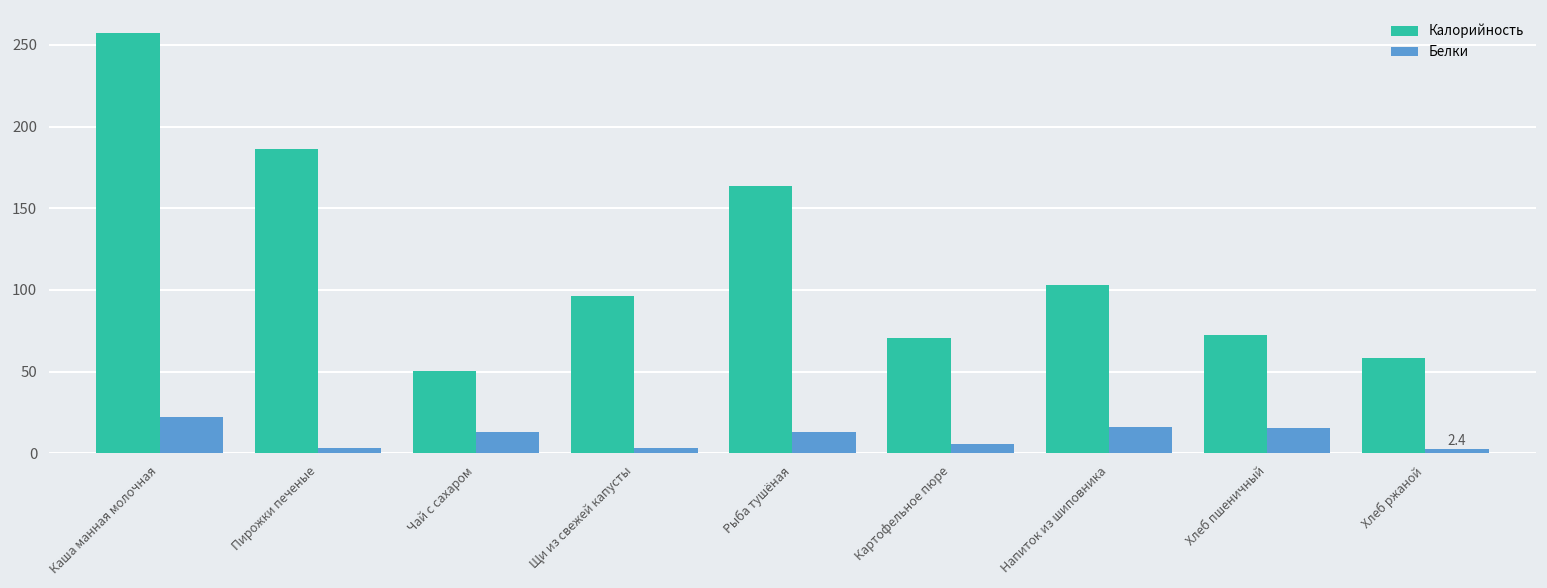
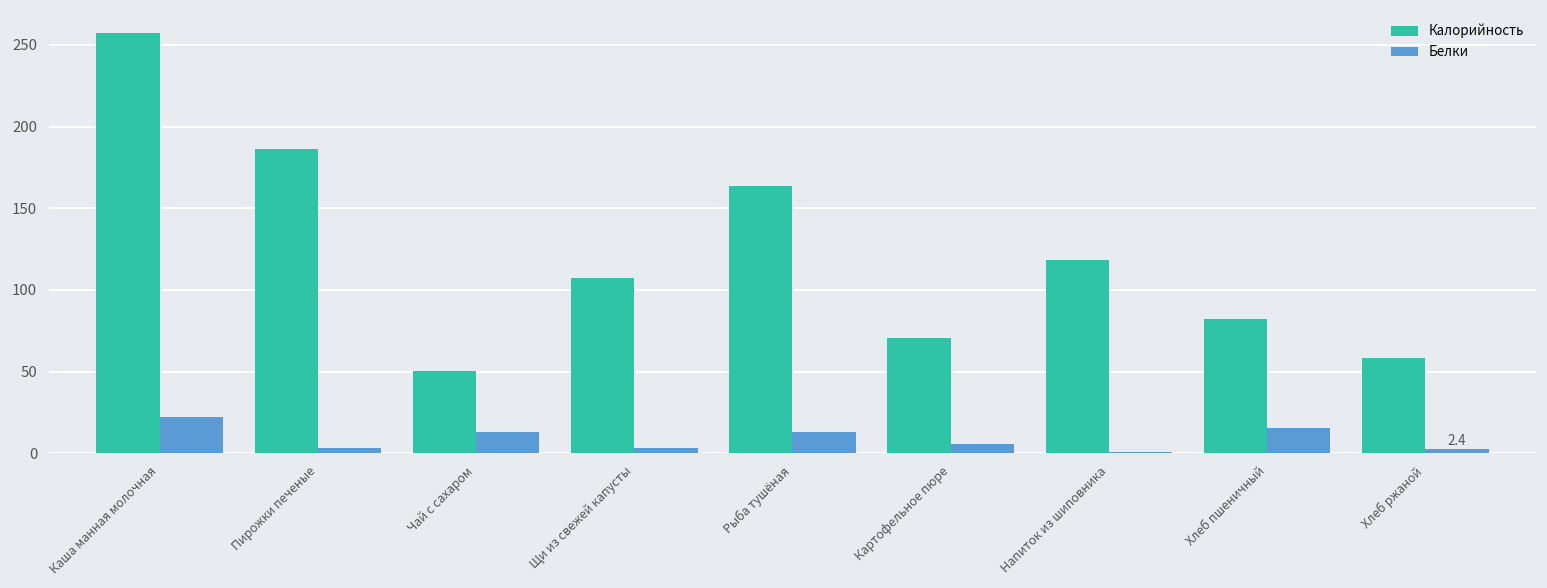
  {
    "Калорийность": {
      "Каша манная молочная": 257,
      "Пирожки печеные": 187,
      "Чай с сахаром": 51,
-     "Щи из свежей капусты": 96,
+     "Щи из свежей капусты": 107,
      "Рыба тушёная": 164,
      "Картофельное пюре": 71,
-     "Напиток из шиповника": 103,
-     "Хлеб пшеничный": 72,
+     "Напиток из шиповника": 119,
+     "Хлеб пшеничный": 82,
      "Хлеб ржаной": 59
    },
    "Белки": {
      "Каша манная молочная": 22,
      "Пирожки печеные": 3,
      "Чай с сахаром": 13,
      "Щи из свежей капусты": 3,
      "Рыба тушёная": 13,
      "Картофельное пюре": 5,
-     "Напиток из шиповника": 16,
+     "Напиток из шиповника": 1,
      "Хлеб пшеничный": 15
    }
  }
